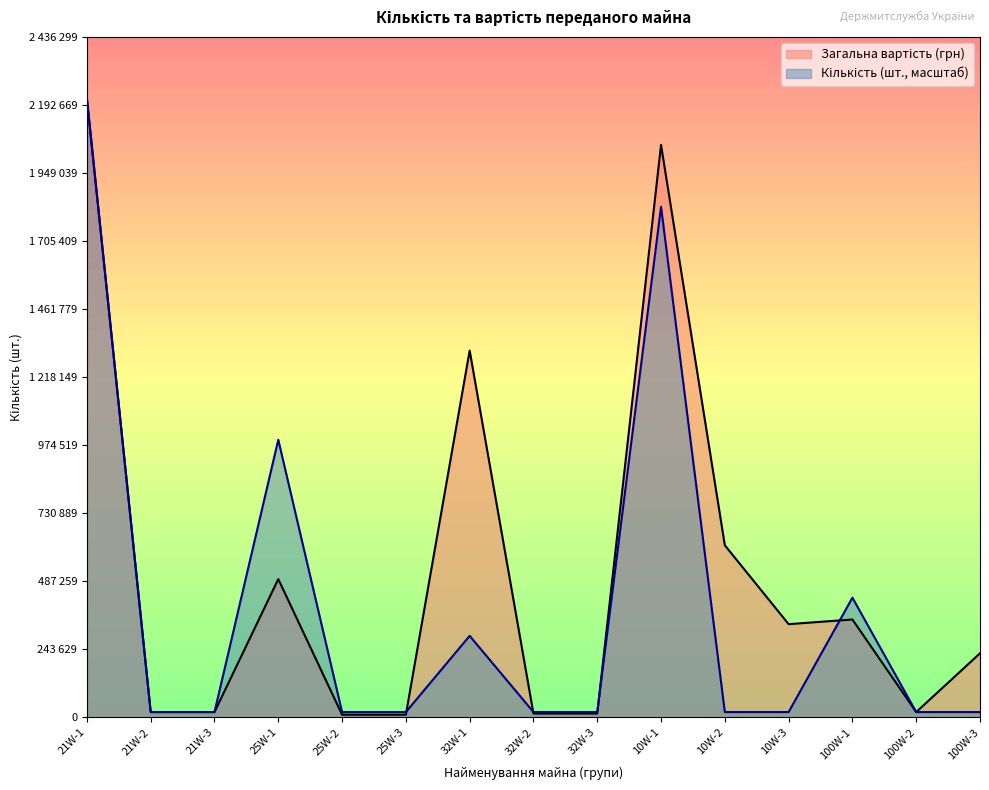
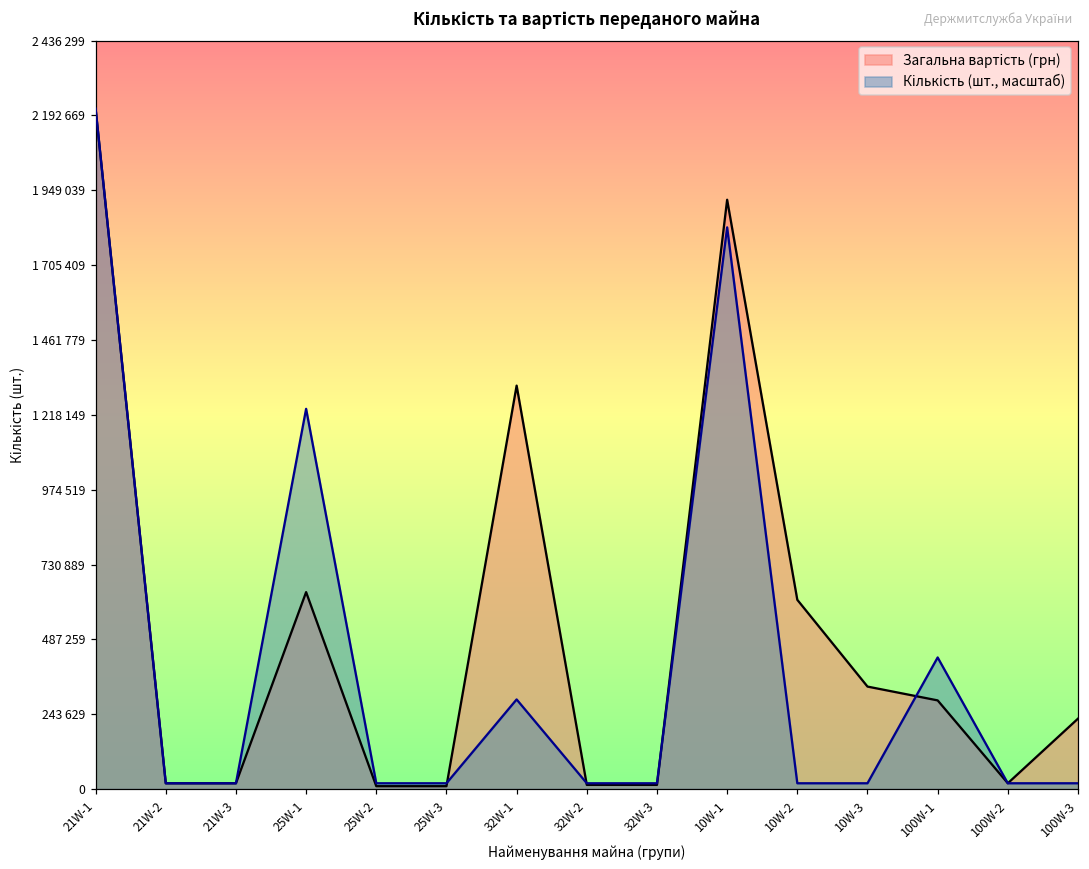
  {
    "Загальна вартість (грн)": {
-     "25W-1": 500000,
+     "25W-1": 640000,
      "25W-2": 10000,
      "25W-3": 10000,
      "32W-1": 1310000,
-     "10W-1": 2050000,
+     "10W-1": 1920000,
      "10W-2": 620000,
      "10W-3": 330000,
-     "100W-1": 350000,
+     "100W-1": 290000,
      "100W-3": 230000
    },
    "Кількість (шт., масштаб)": {
-     "25W-1": 990000,
+     "25W-1": 1240000,
      "25W-2": 20000,
      "25W-3": 20000,
      "32W-1": 290000,
      "10W-1": 1830000,
      "10W-2": 20000,
      "10W-3": 20000,
      "100W-1": 430000,
      "100W-3": 20000
    }
  }
